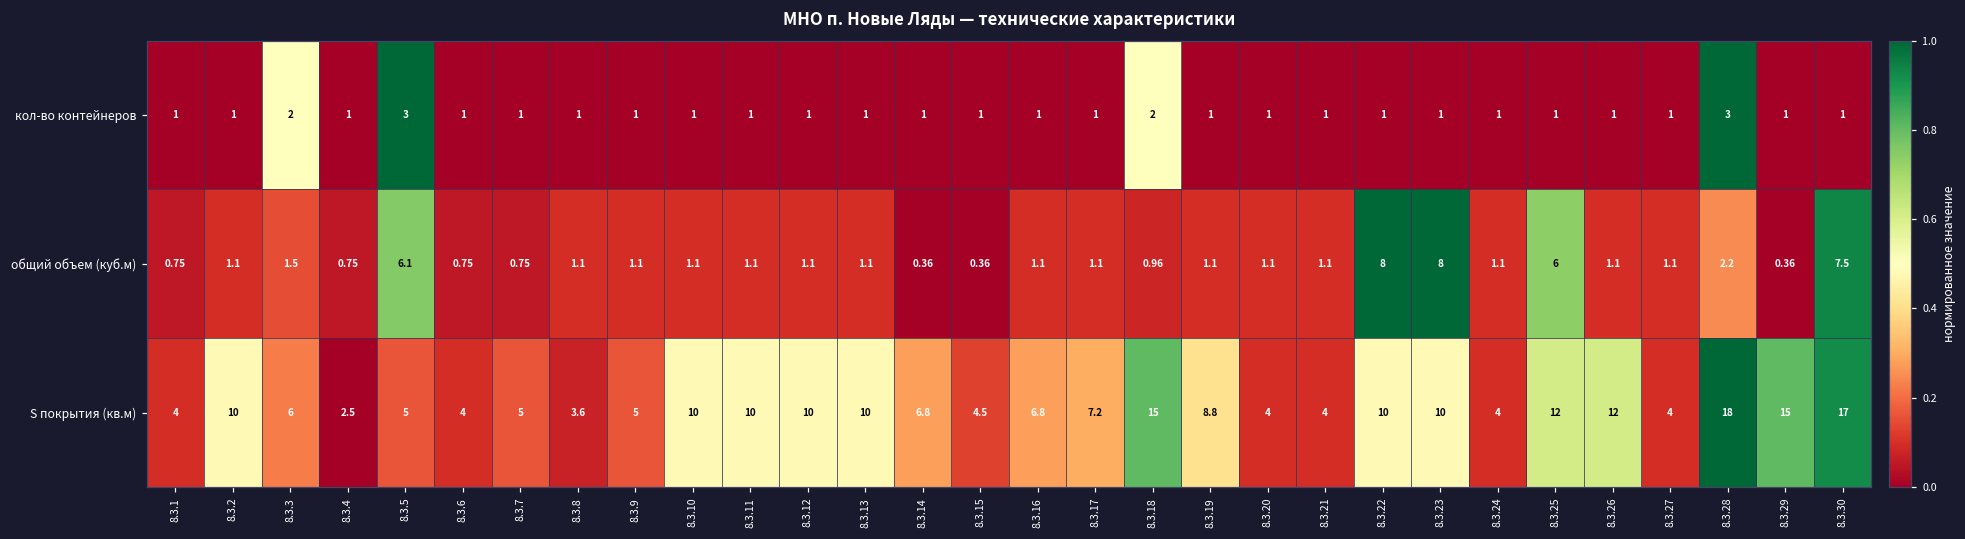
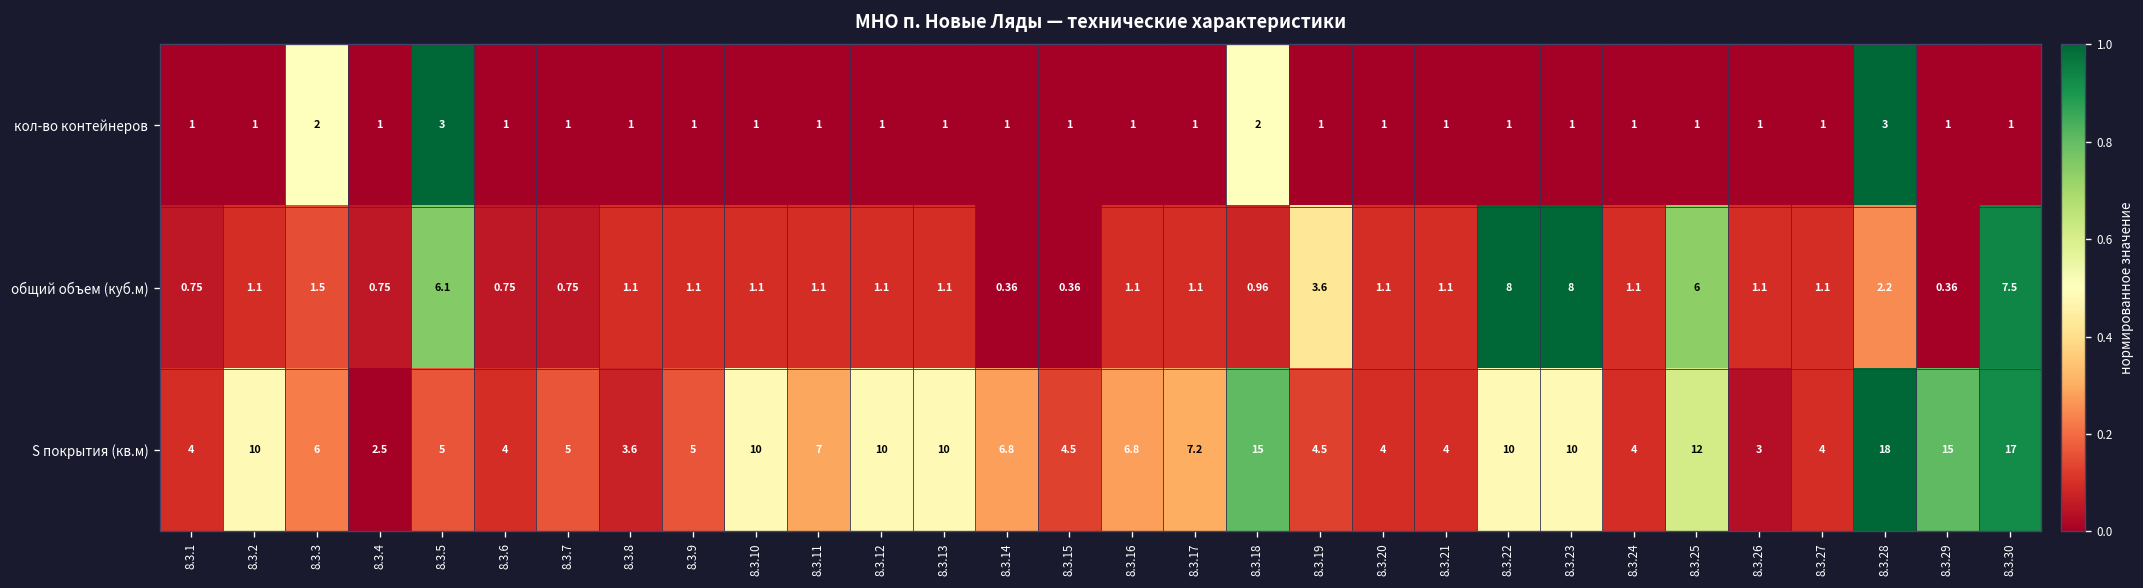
  {
    "кол-во контейнеров": {
      "8.3.1": 1,
      "8.3.2": 1,
      "8.3.3": 2,
      "8.3.4": 1,
      "8.3.5": 3,
      "8.3.6": 1,
      "8.3.7": 1,
      "8.3.8": 1,
      "8.3.9": 1,
      "8.3.10": 1,
      "8.3.11": 1,
      "8.3.12": 1,
      "8.3.13": 1,
      "8.3.14": 1,
      "8.3.15": 1,
      "8.3.16": 1,
      "8.3.17": 1,
      "8.3.18": 2,
      "8.3.19": 1,
      "8.3.20": 1,
      "8.3.21": 1,
      "8.3.22": 1,
      "8.3.23": 1,
      "8.3.24": 1,
      "8.3.25": 1,
      "8.3.26": 1,
      "8.3.27": 1,
      "8.3.28": 3,
      "8.3.29": 1,
      "8.3.30": 1
    },
    "общий объем (куб.м)": {
      "8.3.1": 0.75,
      "8.3.2": 1.1,
      "8.3.3": 1.5,
      "8.3.4": 0.75,
      "8.3.5": 6.1,
      "8.3.6": 0.75,
      "8.3.7": 0.75,
      "8.3.8": 1.1,
      "8.3.9": 1.1,
      "8.3.10": 1.1,
      "8.3.11": 1.1,
      "8.3.12": 1.1,
      "8.3.13": 1.1,
      "8.3.14": 0.36,
      "8.3.15": 0.36,
      "8.3.16": 1.1,
      "8.3.17": 1.1,
      "8.3.18": 0.96,
-     "8.3.19": 1.1,
+     "8.3.19": 3.6,
      "8.3.20": 1.1,
      "8.3.21": 1.1,
      "8.3.22": 8,
      "8.3.23": 8,
      "8.3.24": 1.1,
      "8.3.25": 6,
      "8.3.26": 1.1,
      "8.3.27": 1.1,
      "8.3.28": 2.2,
      "8.3.29": 0.36,
      "8.3.30": 7.5
    },
    "S покрытия (кв.м)": {
      "8.3.1": 4,
      "8.3.2": 10,
      "8.3.3": 6,
      "8.3.4": 2.5,
      "8.3.5": 5,
      "8.3.6": 4,
      "8.3.7": 5,
      "8.3.8": 3.6,
      "8.3.9": 5,
      "8.3.10": 10,
-     "8.3.11": 10,
+     "8.3.11": 7,
      "8.3.12": 10,
      "8.3.13": 10,
      "8.3.14": 6.8,
      "8.3.15": 4.5,
      "8.3.16": 6.8,
      "8.3.17": 7.2,
      "8.3.18": 15,
-     "8.3.19": 8.8,
+     "8.3.19": 4.5,
      "8.3.20": 4,
      "8.3.21": 4,
      "8.3.22": 10,
      "8.3.23": 10,
      "8.3.24": 4,
      "8.3.25": 12,
-     "8.3.26": 12,
+     "8.3.26": 3,
      "8.3.27": 4,
      "8.3.28": 18,
      "8.3.29": 15,
      "8.3.30": 17
    }
  }
